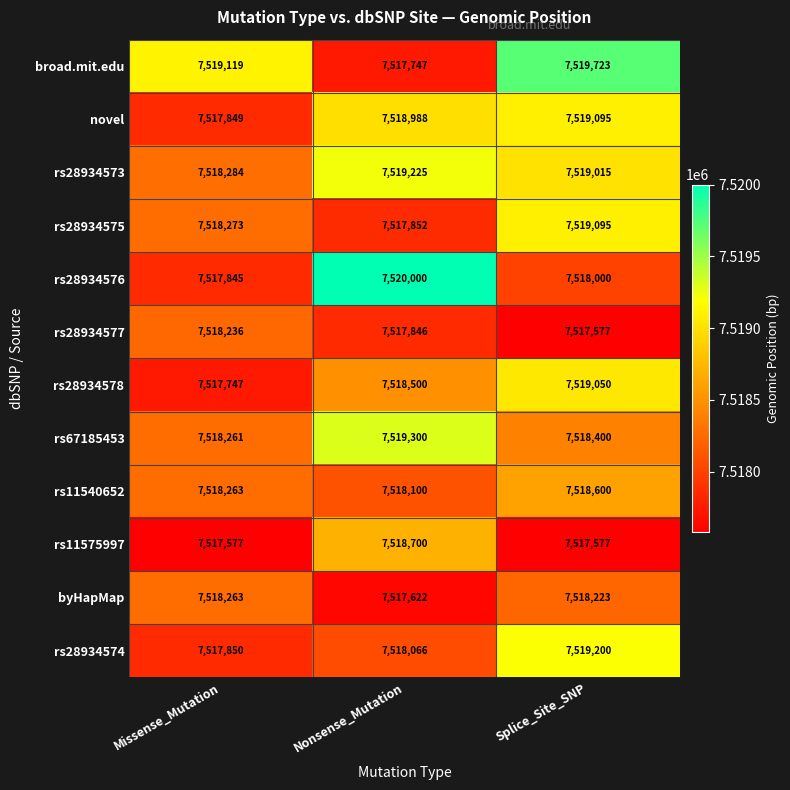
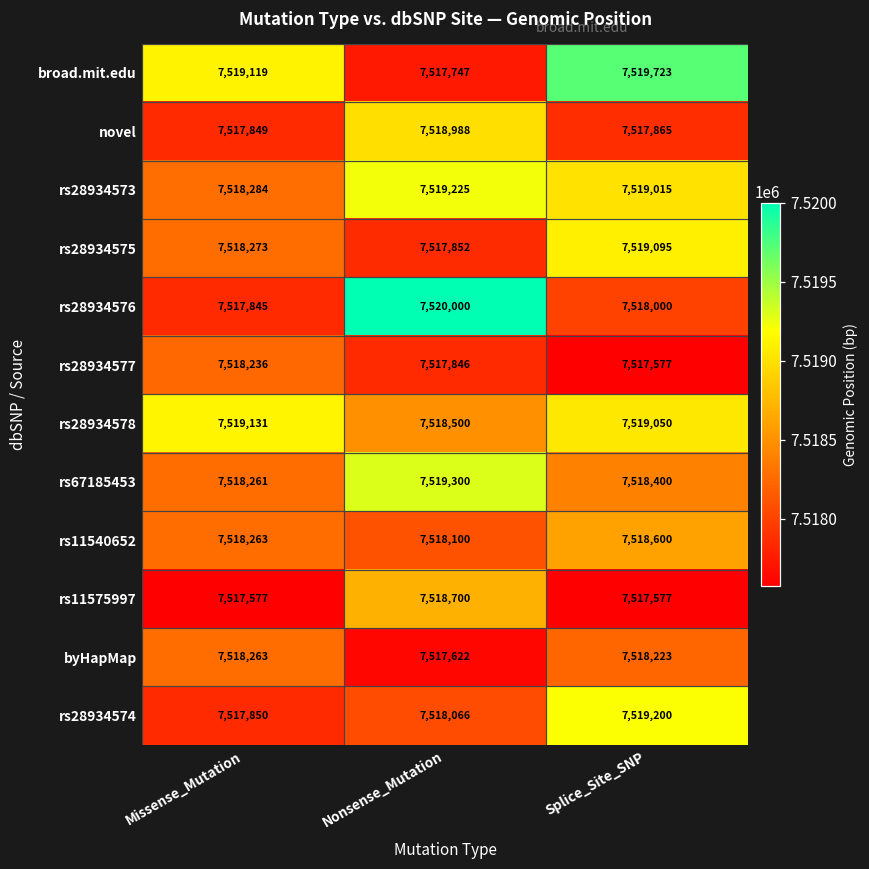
  {
    "broad.mit.edu": {
      "Missense_Mutation": "7,519,119",
      "Nonsense_Mutation": "7,517,747",
      "Splice_Site_SNP": "7,519,723"
    },
    "novel": {
      "Missense_Mutation": "7,517,849",
      "Nonsense_Mutation": "7,518,988",
-     "Splice_Site_SNP": "7,519,095"
+     "Splice_Site_SNP": "7,517,865"
    },
    "rs28934573": {
      "Missense_Mutation": "7,518,284",
      "Nonsense_Mutation": "7,519,225",
      "Splice_Site_SNP": "7,519,015"
    },
    "rs28934575": {
      "Missense_Mutation": "7,518,273",
      "Nonsense_Mutation": "7,517,852",
      "Splice_Site_SNP": "7,519,095"
    },
    "rs28934576": {
      "Missense_Mutation": "7,517,845",
      "Nonsense_Mutation": "7,520,000",
      "Splice_Site_SNP": "7,518,000"
    },
    "rs28934577": {
      "Missense_Mutation": "7,518,236",
      "Nonsense_Mutation": "7,517,846",
      "Splice_Site_SNP": "7,517,577"
    },
    "rs28934578": {
-     "Missense_Mutation": "7,517,747",
+     "Missense_Mutation": "7,519,131",
      "Nonsense_Mutation": "7,518,500",
      "Splice_Site_SNP": "7,519,050"
    },
    "rs67185453": {
      "Missense_Mutation": "7,518,261",
      "Nonsense_Mutation": "7,519,300",
      "Splice_Site_SNP": "7,518,400"
    },
    "rs11540652": {
      "Missense_Mutation": "7,518,263",
      "Nonsense_Mutation": "7,518,100",
      "Splice_Site_SNP": "7,518,600"
    },
    "rs11575997": {
      "Missense_Mutation": "7,517,577",
      "Nonsense_Mutation": "7,518,700",
      "Splice_Site_SNP": "7,517,577"
    },
    "byHapMap": {
      "Missense_Mutation": "7,518,263",
      "Nonsense_Mutation": "7,517,622",
      "Splice_Site_SNP": "7,518,223"
    },
    "rs28934574": {
      "Missense_Mutation": "7,517,850",
      "Nonsense_Mutation": "7,518,066",
      "Splice_Site_SNP": "7,519,200"
    }
  }
